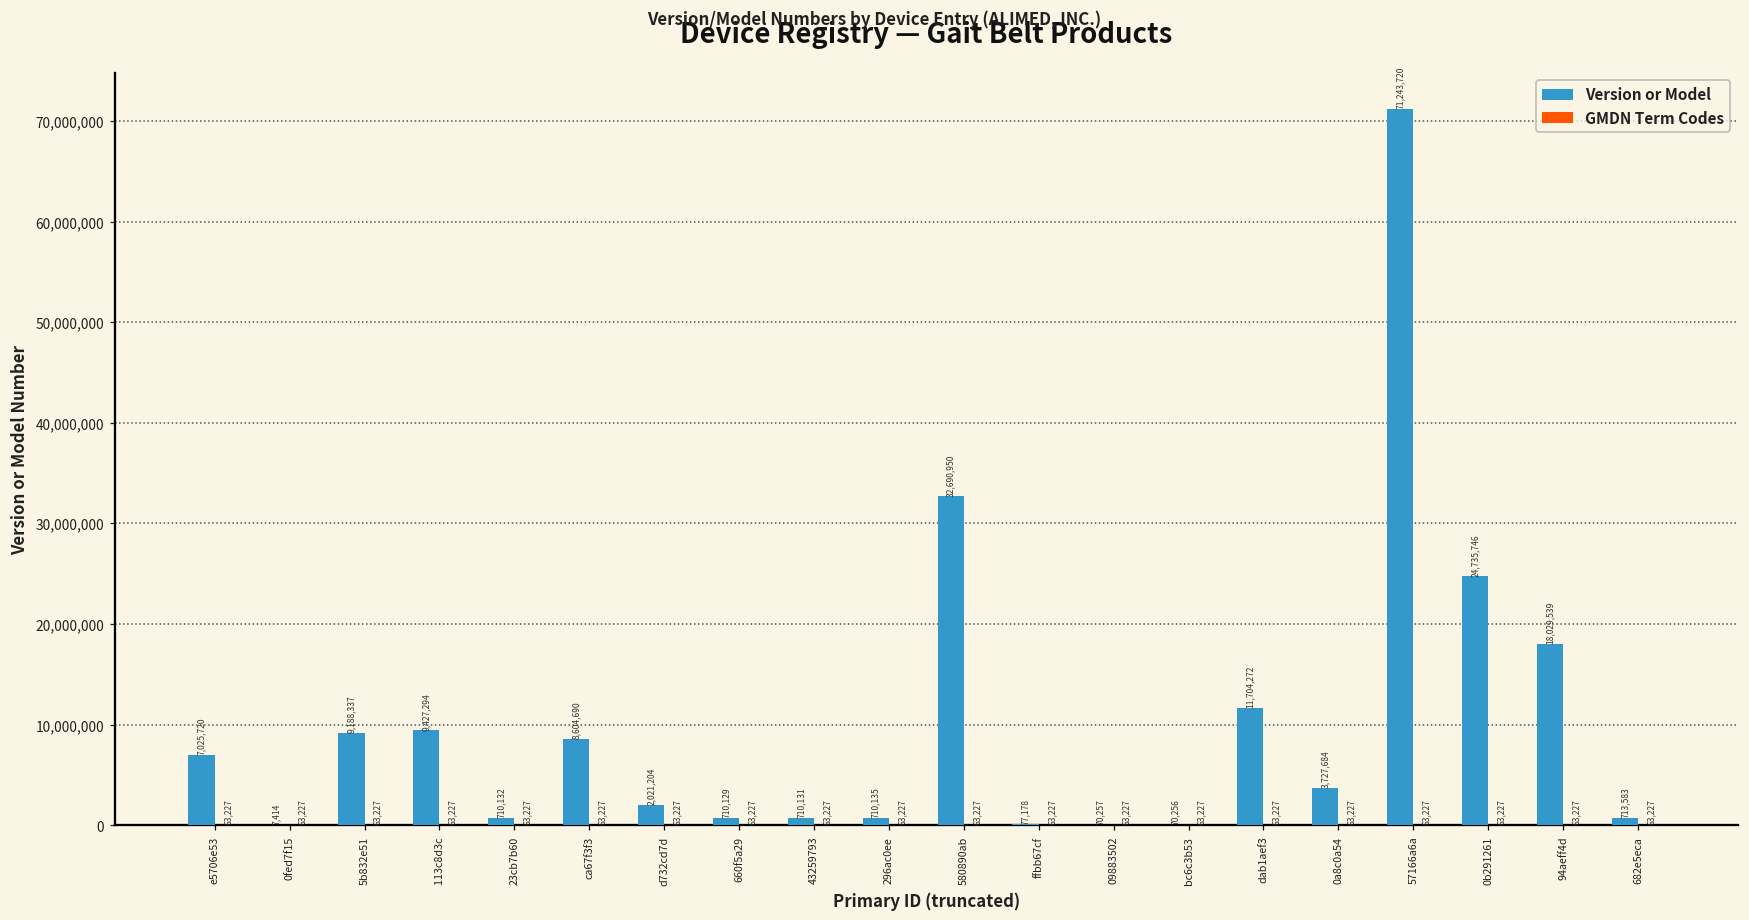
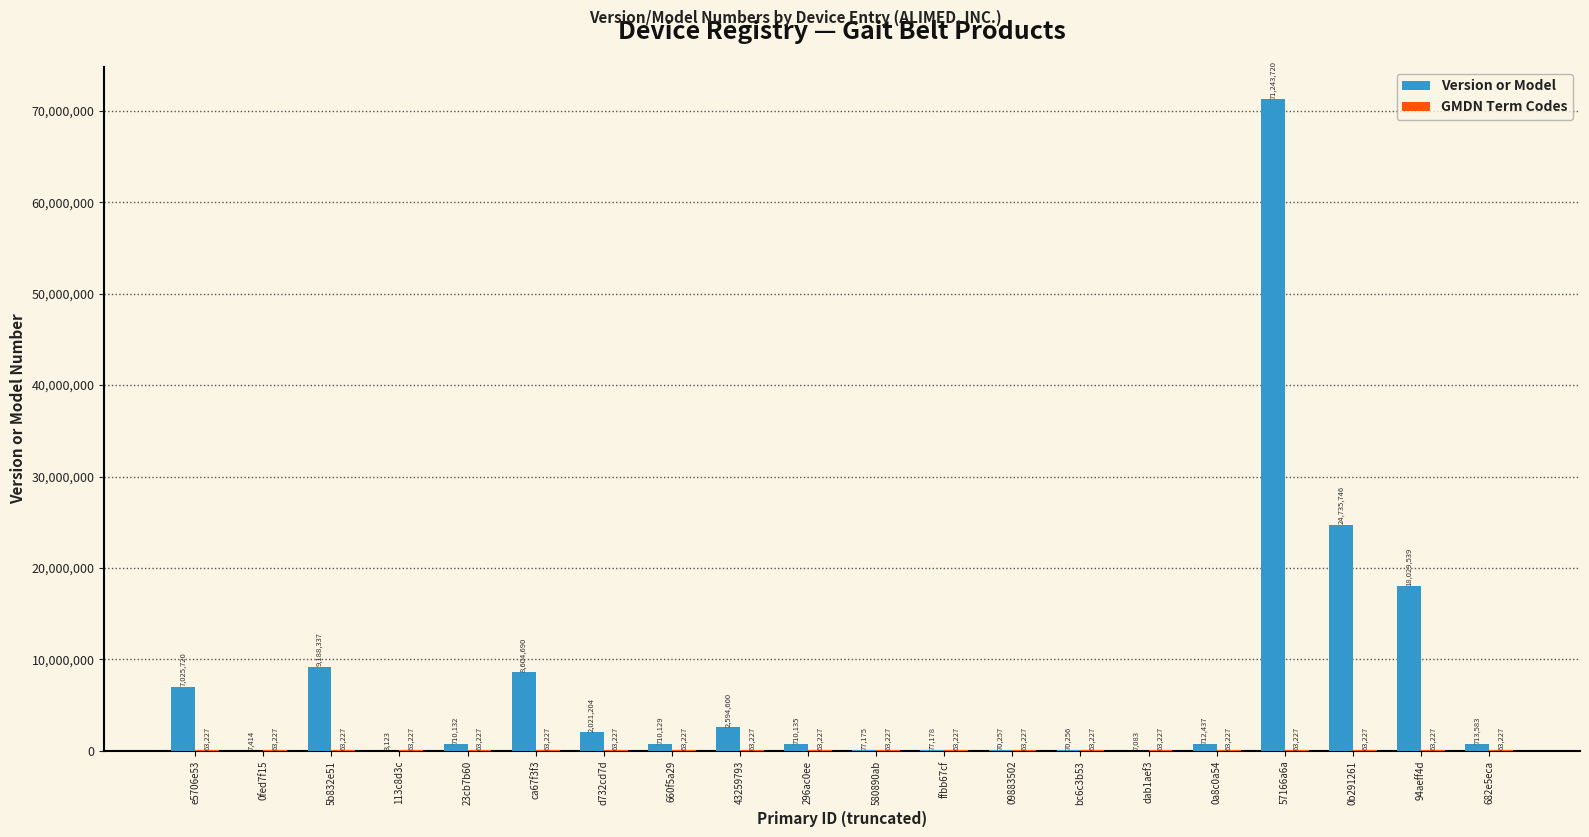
  {
    "Version or Model": {
      "e5706e53": "7,025,720",
      "0fed7f15": "7,414",
      "5b832e51": "9,188,337",
-     "113c8d3c": "9,427,294",
+     "113c8d3c": "3,123",
      "23cb7b60": "710,132",
      "ca67f3f3": "8,604,690",
      "d732cd7d": "2,021,204",
      "660f5a29": "710,129",
-     "43259793": "710,131",
+     "43259793": "2,594,600",
      "296ac0ee": "710,135",
-     "580890ab": "32,690,950",
+     "580890ab": "77,175",
      "ffbb67cf": "77,178",
      "09883502": "70,257",
      "bc6c3b53": "70,256",
-     "dab1aef3": "11,704,272",
-     "0a8c0a54": "3,727,684",
+     "dab1aef3": "7,083",
+     "0a8c0a54": "712,437",
      "57166a6a": "71,243,720",
      "0b291261": "24,735,746",
      "94aeff4d": "18,029,539",
      "682e5eca": "713,583"
    },
    "GMDN Term Codes": {
      "e5706e53": "63,227",
      "0fed7f15": "63,227",
      "5b832e51": "63,227",
      "113c8d3c": "63,227",
      "23cb7b60": "63,227",
      "ca67f3f3": "63,227",
      "d732cd7d": "63,227",
      "660f5a29": "63,227",
      "43259793": "63,227",
      "296ac0ee": "63,227",
      "580890ab": "63,227",
      "ffbb67cf": "63,227",
      "09883502": "63,227",
      "bc6c3b53": "63,227",
      "dab1aef3": "63,227",
      "0a8c0a54": "63,227",
      "57166a6a": "63,227",
      "0b291261": "63,227",
      "94aeff4d": "63,227",
      "682e5eca": "63,227"
    }
  }
